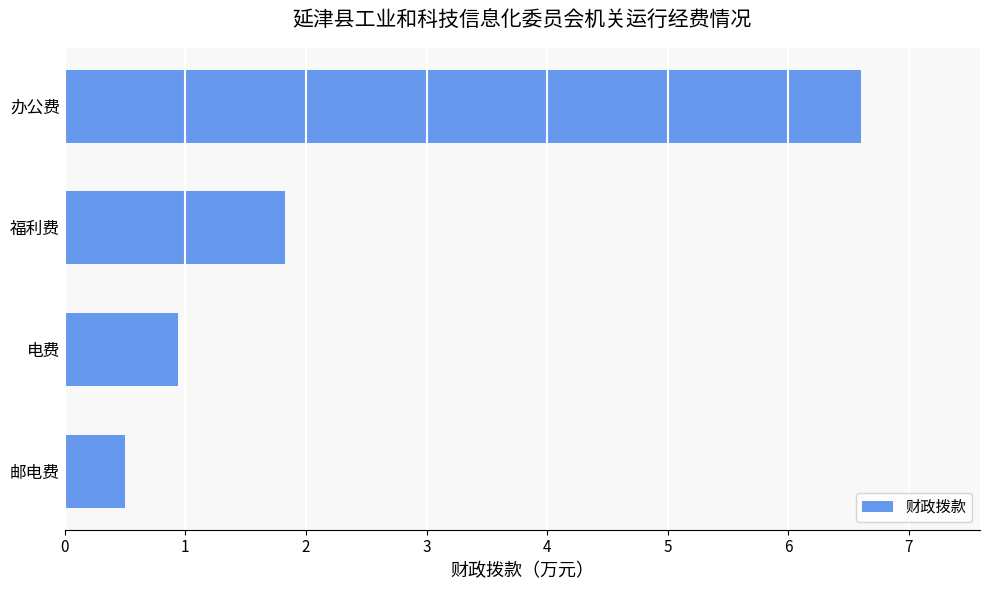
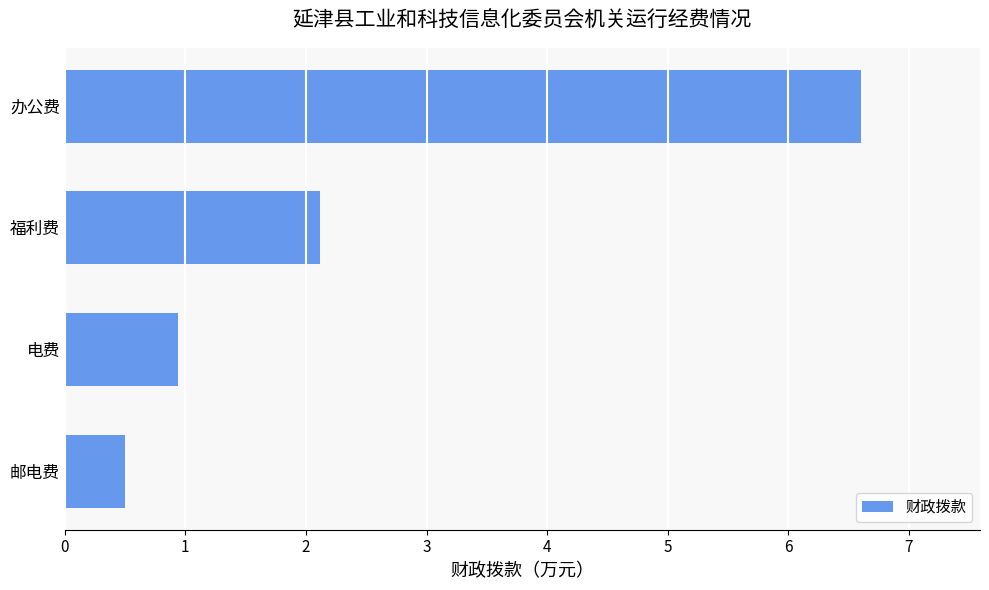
  {
    "办公费": 6.60,
-   "福利费": 1.83,
+   "福利费": 2.12,
    "电费": 0.94,
    "邮电费": 0.50
  }
